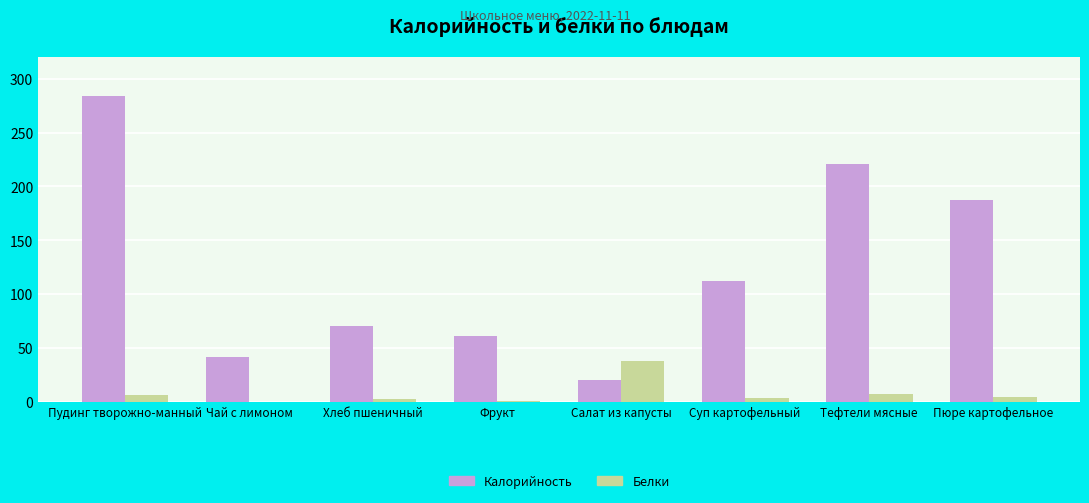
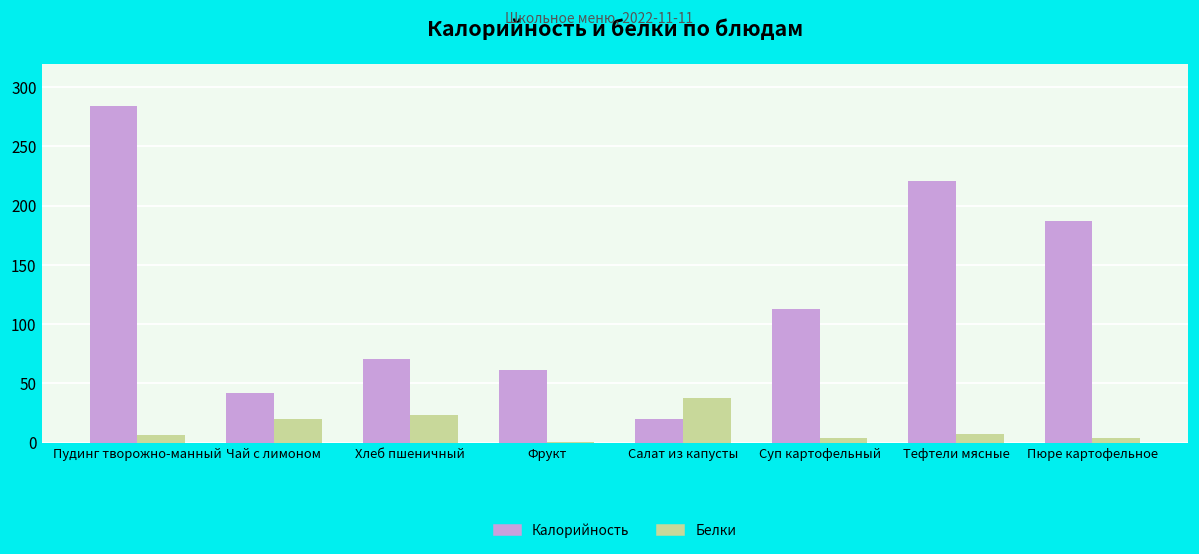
  {
    "Калорийность": {
      "Пудинг творожно-манный": 284,
      "Чай с лимоном": 42,
      "Хлеб пшеничный": 71,
      "Фрукт": 61,
      "Салат из капусты": 20,
      "Суп картофельный": 112,
      "Тефтели мясные": 221,
      "Пюре картофельное": 187
    },
    "Белки": {
      "Пудинг творожно-манный": 6,
-     "Чай с лимоном": 0,
-     "Хлеб пшеничный": 2,
+     "Чай с лимоном": 20,
+     "Хлеб пшеничный": 23,
      "Салат из капусты": 38,
      "Суп картофельный": 4,
      "Тефтели мясные": 7,
      "Пюре картофельное": 4
    }
  }
